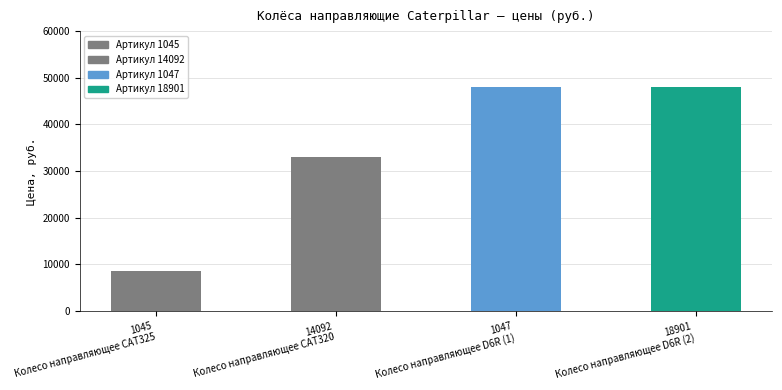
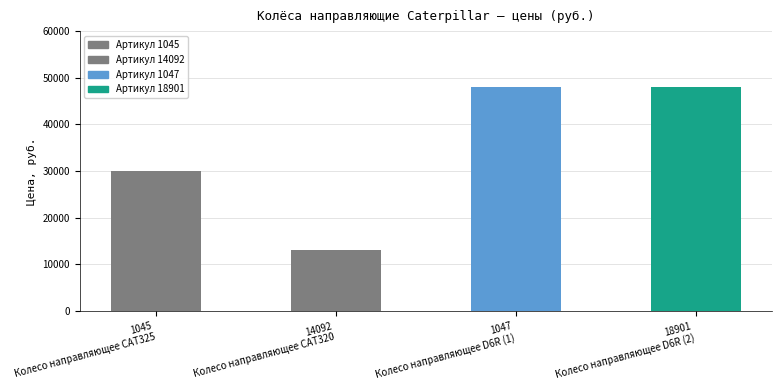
  {
-   "1045 Колесо направляющее CAT325": 9000,
-   "14092 Колесо направляющее CAT320": 33000,
+   "1045 Колесо направляющее CAT325": 30000,
+   "14092 Колесо направляющее CAT320": 13000,
    "1047 Колесо направляющее D6R (1)": 48000,
    "18901 Колесо направляющее D6R (2)": 48000
  }
